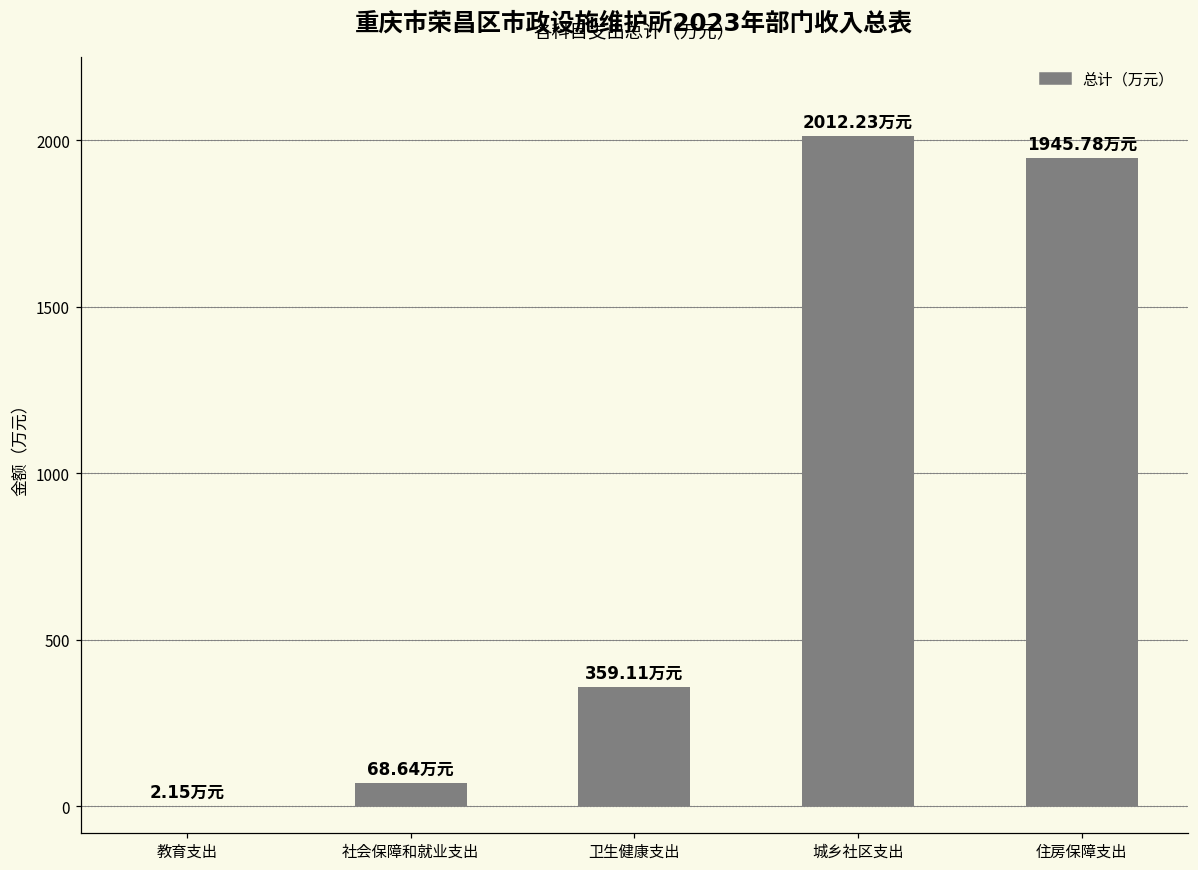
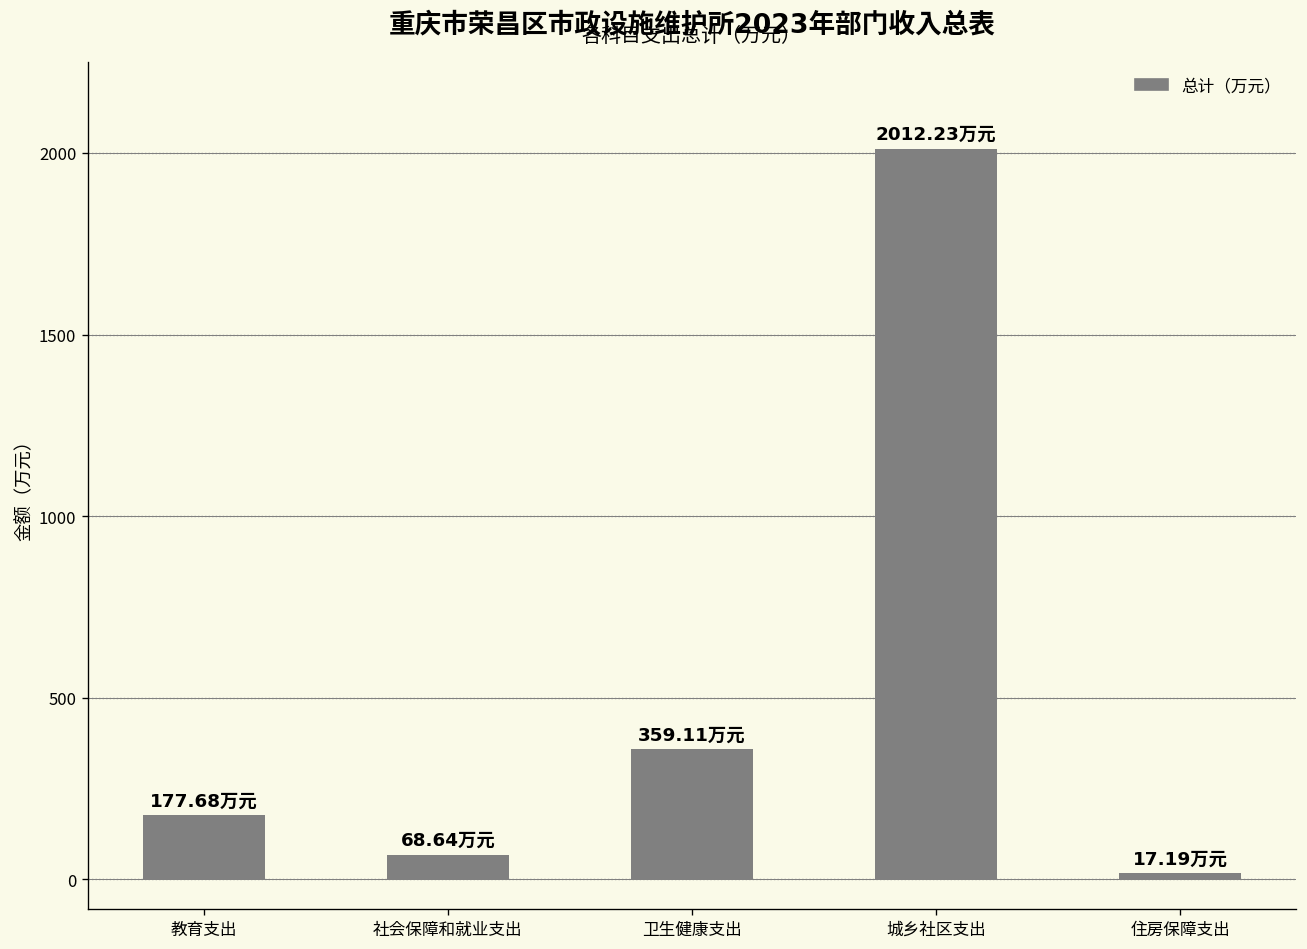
  {
-   "教育支出": 2.15,
+   "教育支出": 177.68,
    "社会保障和就业支出": 68.64,
    "卫生健康支出": 359.11,
    "城乡社区支出": 2012.23,
-   "住房保障支出": 1945.78
+   "住房保障支出": 17.19
  }
